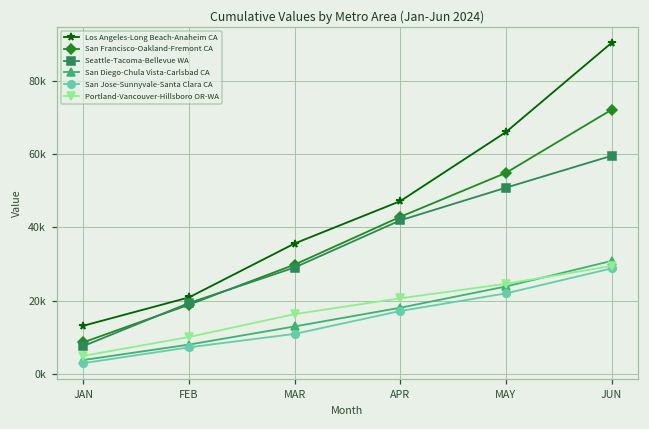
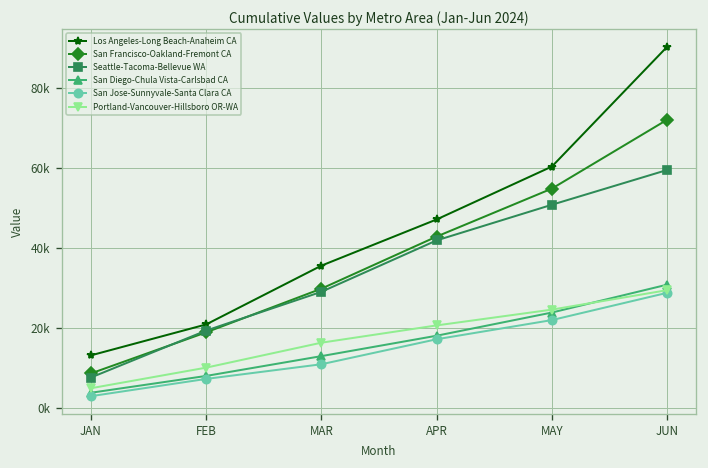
  {
    "Los Angeles-Long Beach-Anaheim CA": {
      "JAN": 13000,
      "FEB": 21000,
      "MAR": 36000,
      "APR": 47000,
-     "MAY": 66000,
+     "MAY": 60000,
      "JUN": 90000
    }
  }
